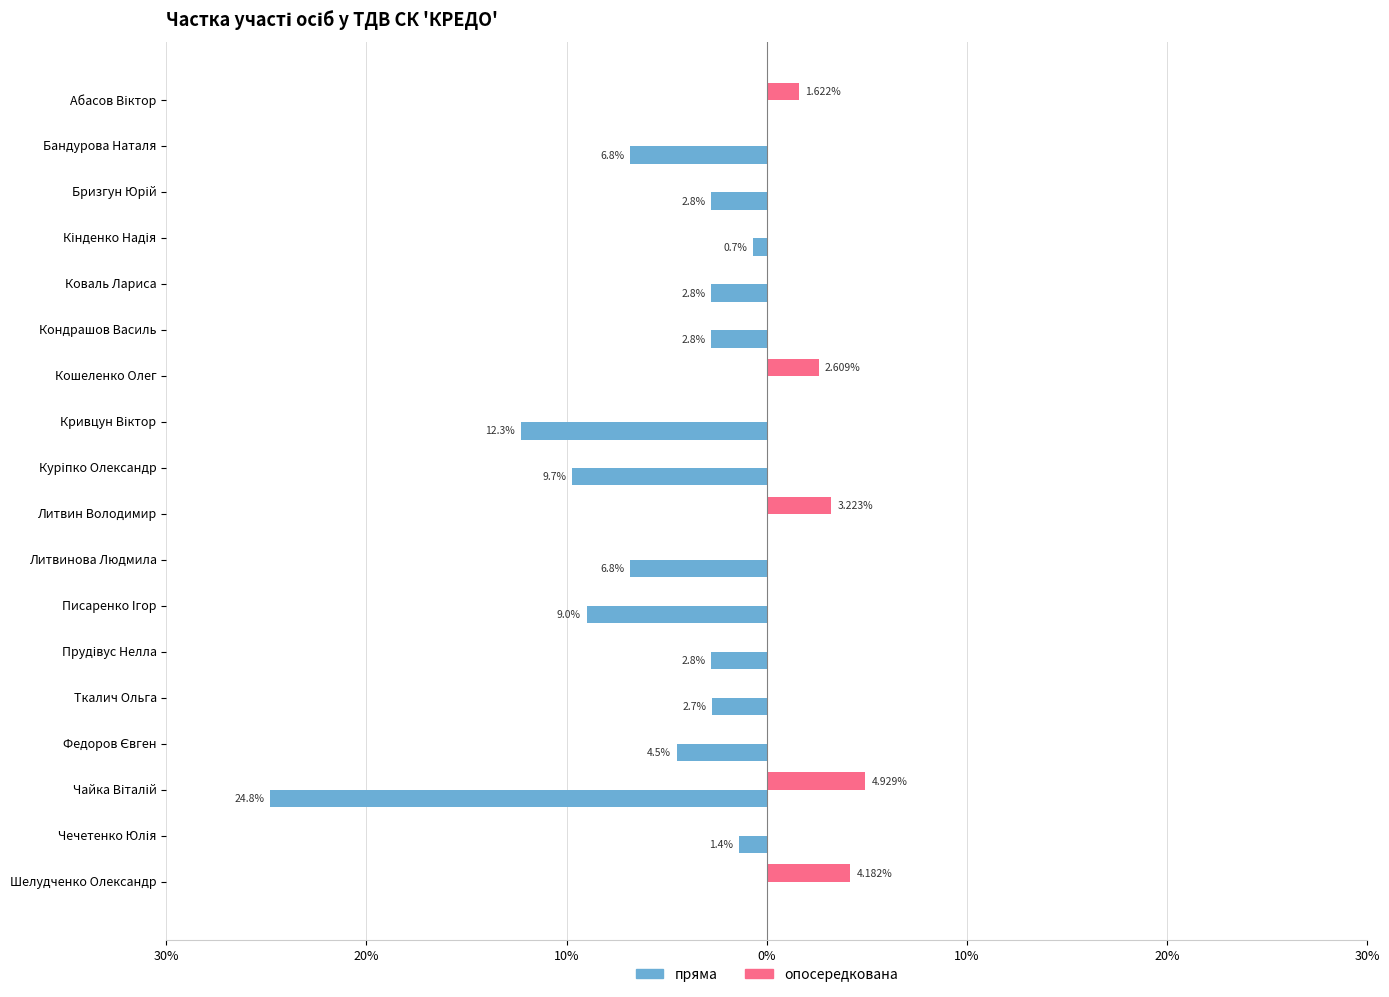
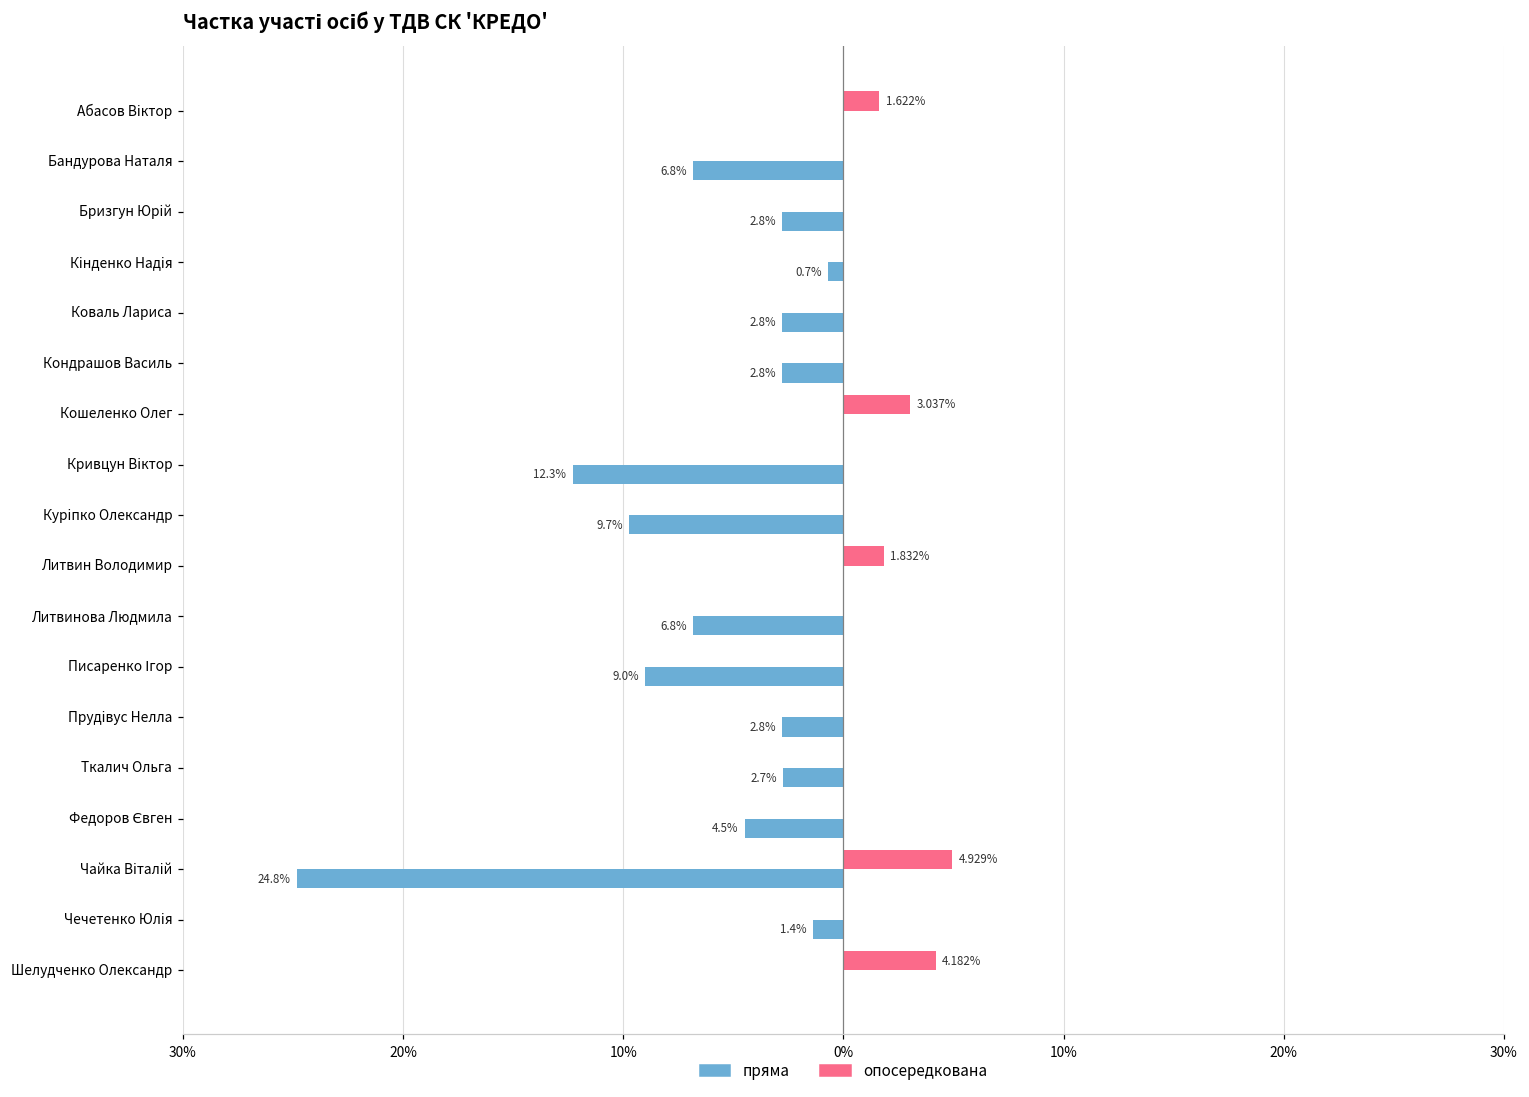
  {
    "пряма": {
      "Кінденко Надія": "0.7%"
    },
    "опосередкована": {
      "Абасов Віктор": "1.622%",
-     "Кошеленко Олег": "2.609%",
-     "Литвин Володимир": "3.223%",
+     "Кошеленко Олег": "3.037%",
+     "Литвин Володимир": "1.832%",
      "Чайка Віталій": "4.929%",
      "Шелудченко Олександр": "4.182%"
    }
  }
